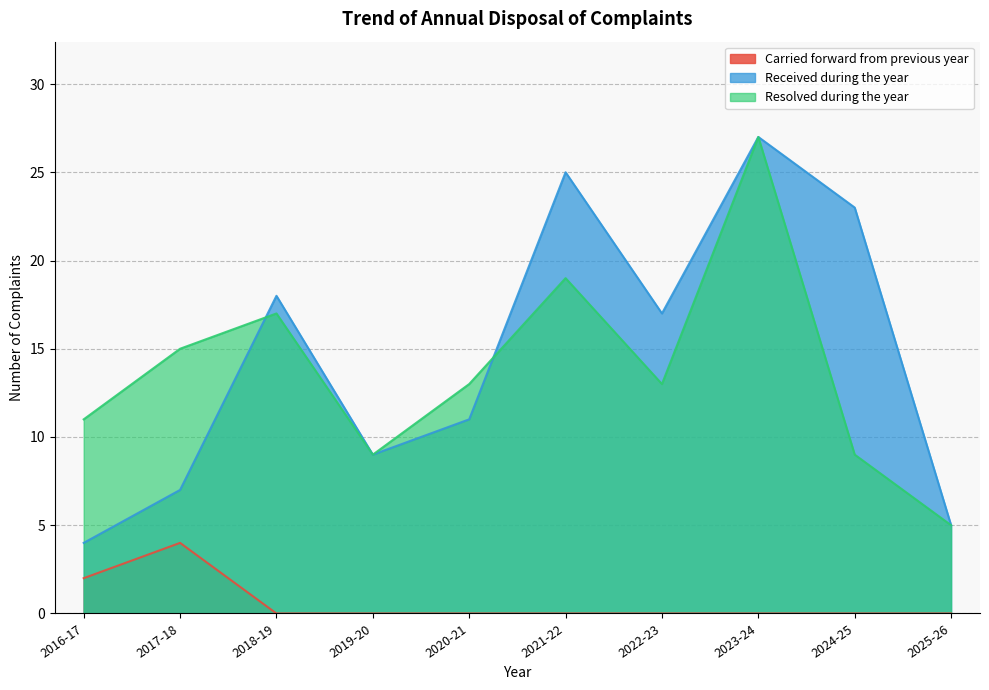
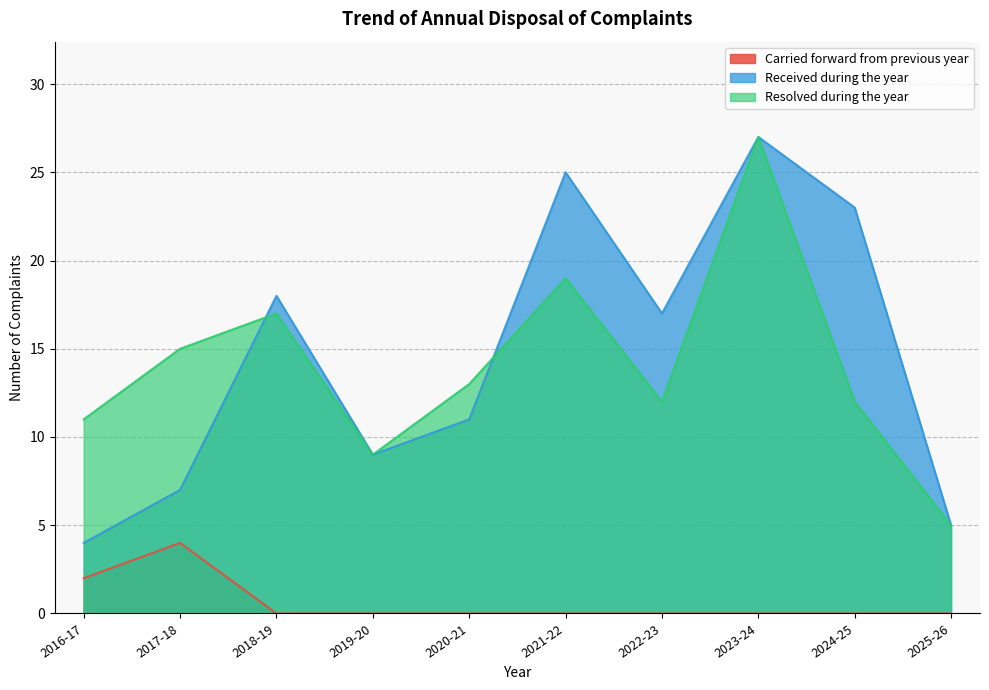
  {
    "Carried forward from previous year": {
      "2016-17": 2,
      "2017-18": 4,
      "2018-19": 0,
      "2019-20": 0,
      "2020-21": 0,
      "2021-22": 0,
      "2022-23": 0,
      "2023-24": 0,
      "2024-25": 0,
      "2025-26": 0
    },
    "Received during the year": {
      "2016-17": 4,
      "2017-18": 7,
      "2018-19": 18,
      "2020-21": 11,
      "2021-22": 25,
      "2022-23": 17,
      "2024-25": 23
    },
    "Resolved during the year": {
      "2016-17": 11,
      "2017-18": 15,
      "2018-19": 17,
      "2020-21": 13,
      "2021-22": 19,
-     "2022-23": 13,
-     "2024-25": 9
+     "2022-23": 12,
+     "2024-25": 12
    }
  }
